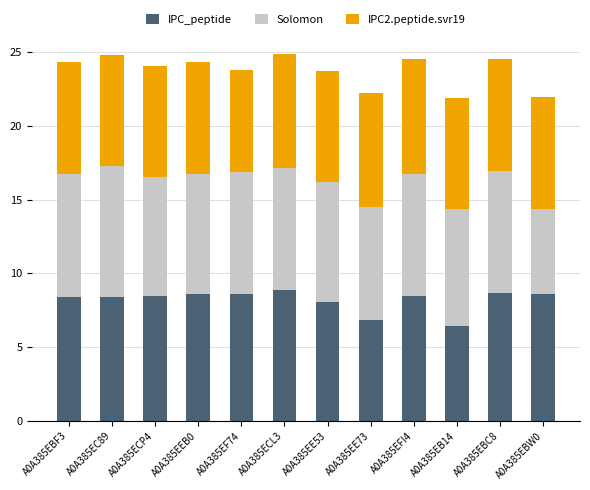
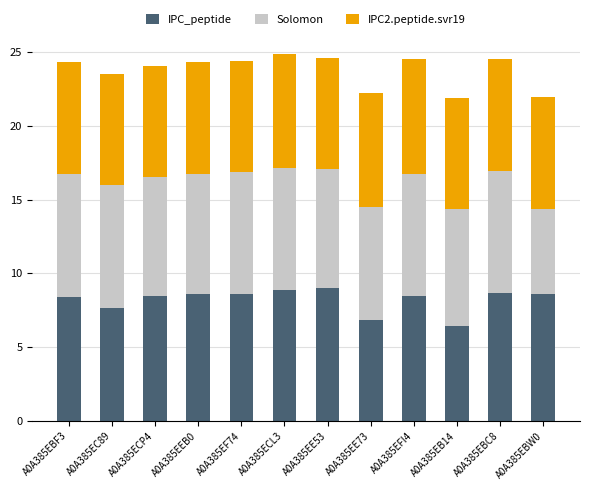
  {
    "IPC_peptide": {
      "A0A385EBF3": 8.4,
-     "A0A385EC89": 8.4,
+     "A0A385EC89": 7.7,
      "A0A385ECP4": 8.4,
      "A0A385EEB0": 8.6,
      "A0A385EF74": 8.6,
      "A0A385ECL3": 8.9,
-     "A0A385EE53": 8.1,
+     "A0A385EE53": 9.0,
      "A0A385EE73": 6.9,
      "A0A385EFI4": 8.4,
      "A0A385EB14": 6.4,
      "A0A385EBC8": 8.7,
      "A0A385EBW0": 8.6
    },
    "Solomon": {
      "A0A385EBF3": 8.4,
-     "A0A385EC89": 8.9,
+     "A0A385EC89": 8.3,
      "A0A385ECP4": 8.1,
      "A0A385EEB0": 8.2,
      "A0A385EF74": 8.2,
      "A0A385ECL3": 8.3,
      "A0A385EE53": 8.1,
      "A0A385EE73": 7.6,
      "A0A385EFI4": 8.3,
      "A0A385EB14": 7.9,
      "A0A385EBC8": 8.2,
      "A0A385EBW0": 5.7
    },
    "IPC2.peptide.svr19": {
      "A0A385EBF3": 7.6,
      "A0A385EC89": 7.5,
      "A0A385ECP4": 7.5,
      "A0A385EEB0": 7.6,
-     "A0A385EF74": 6.9,
+     "A0A385EF74": 7.6,
      "A0A385ECL3": 7.7,
      "A0A385EE53": 7.5,
      "A0A385EE73": 7.7,
      "A0A385EFI4": 7.7,
      "A0A385EB14": 7.5,
      "A0A385EBC8": 7.6,
      "A0A385EBW0": 7.6
    }
  }
